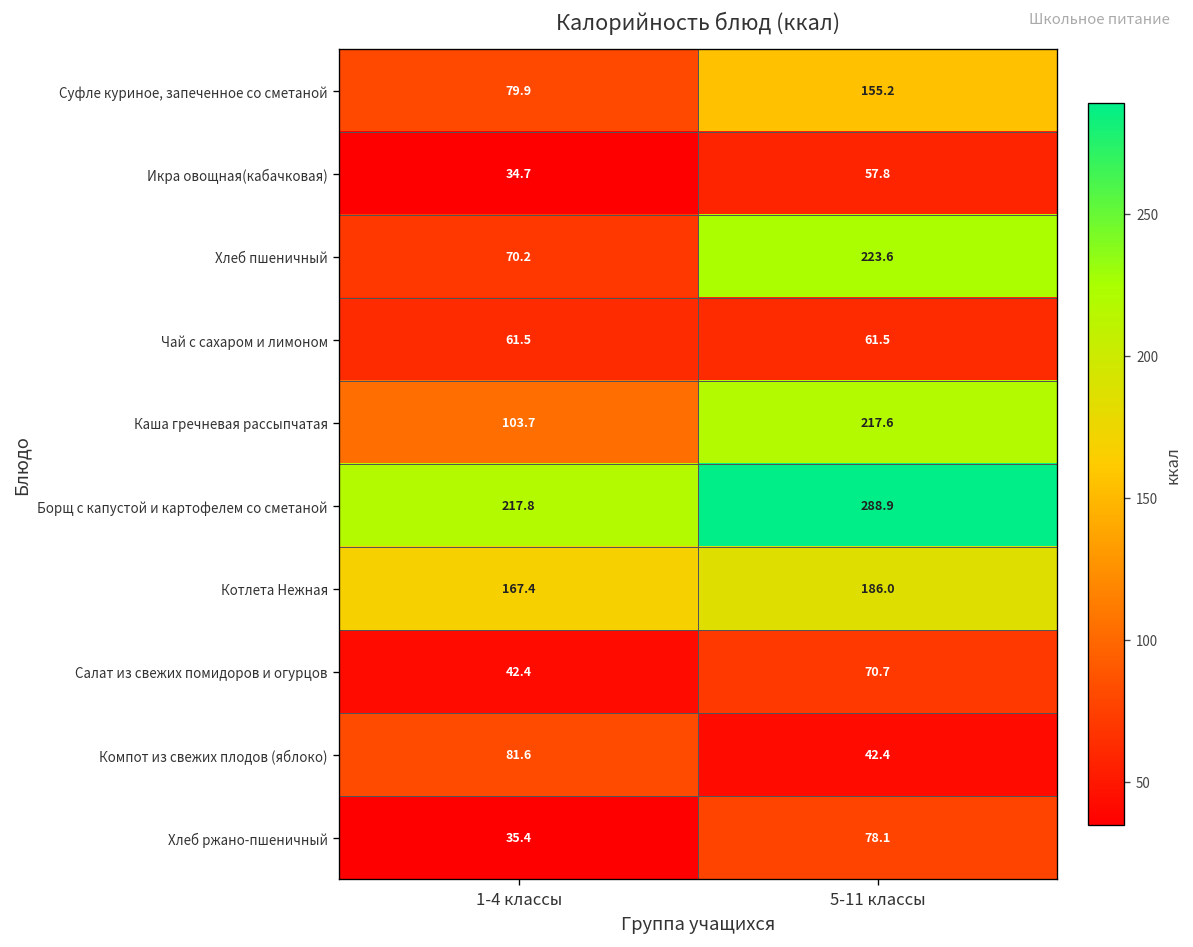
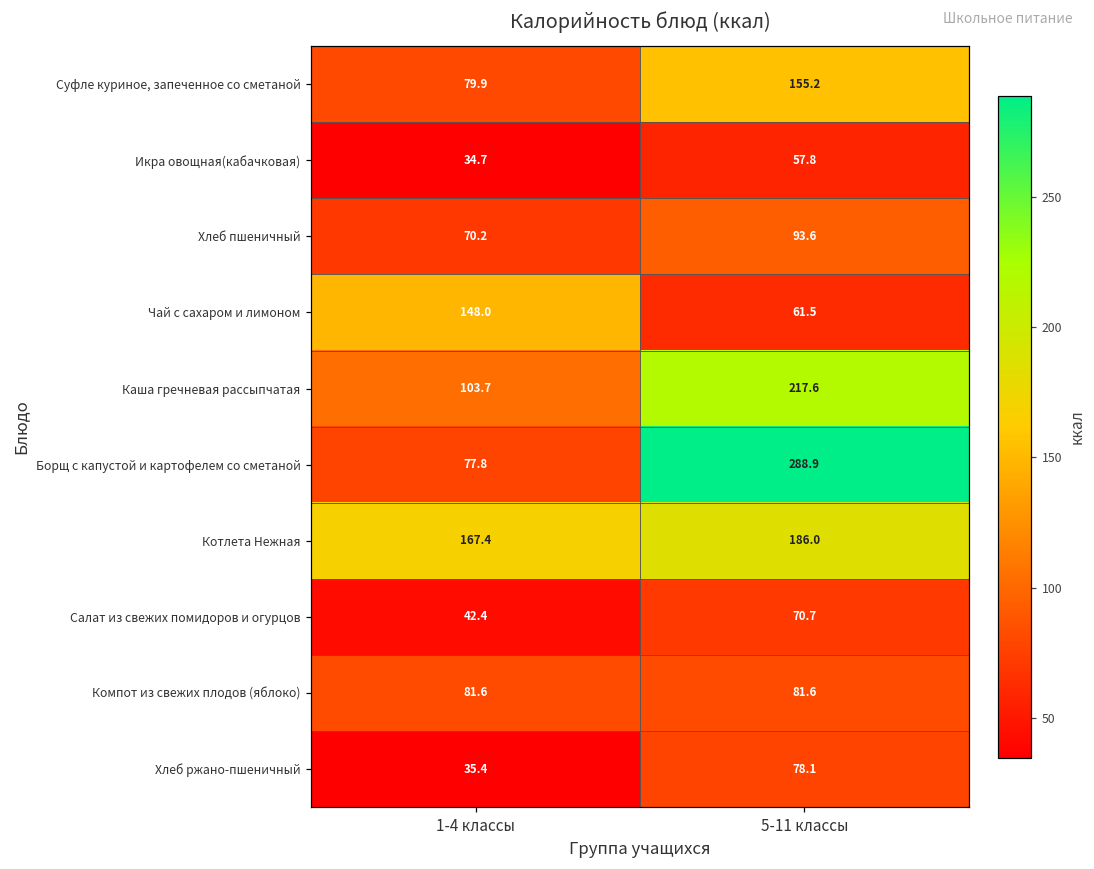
  {
    "Суфле куриное, запеченное со сметаной": {
      "1-4 классы": 79.9,
      "5-11 классы": 155.2
    },
    "Икра овощная(кабачковая)": {
      "1-4 классы": 34.7,
      "5-11 классы": 57.8
    },
    "Хлеб пшеничный": {
      "1-4 классы": 70.2,
-     "5-11 классы": 223.6
+     "5-11 классы": 93.6
    },
    "Чай с сахаром и лимоном": {
-     "1-4 классы": 61.5,
+     "1-4 классы": 148.0,
      "5-11 классы": 61.5
    },
    "Каша гречневая рассыпчатая": {
      "1-4 классы": 103.7,
      "5-11 классы": 217.6
    },
    "Борщ с капустой и картофелем со сметаной": {
-     "1-4 классы": 217.8,
+     "1-4 классы": 77.8,
      "5-11 классы": 288.9
    },
    "Котлета Нежная": {
      "1-4 классы": 167.4,
      "5-11 классы": 186.0
    },
    "Салат из свежих помидоров и огурцов": {
      "1-4 классы": 42.4,
      "5-11 классы": 70.7
    },
    "Компот из свежих плодов (яблоко)": {
      "1-4 классы": 81.6,
-     "5-11 классы": 42.4
+     "5-11 классы": 81.6
    },
    "Хлеб ржано-пшеничный": {
      "1-4 классы": 35.4,
      "5-11 классы": 78.1
    }
  }
